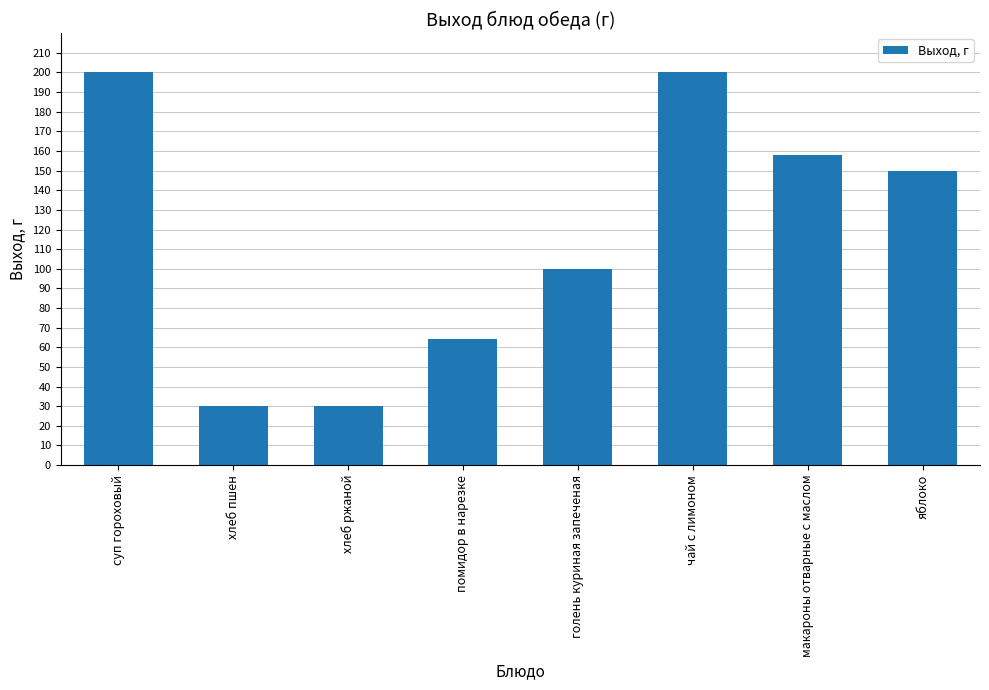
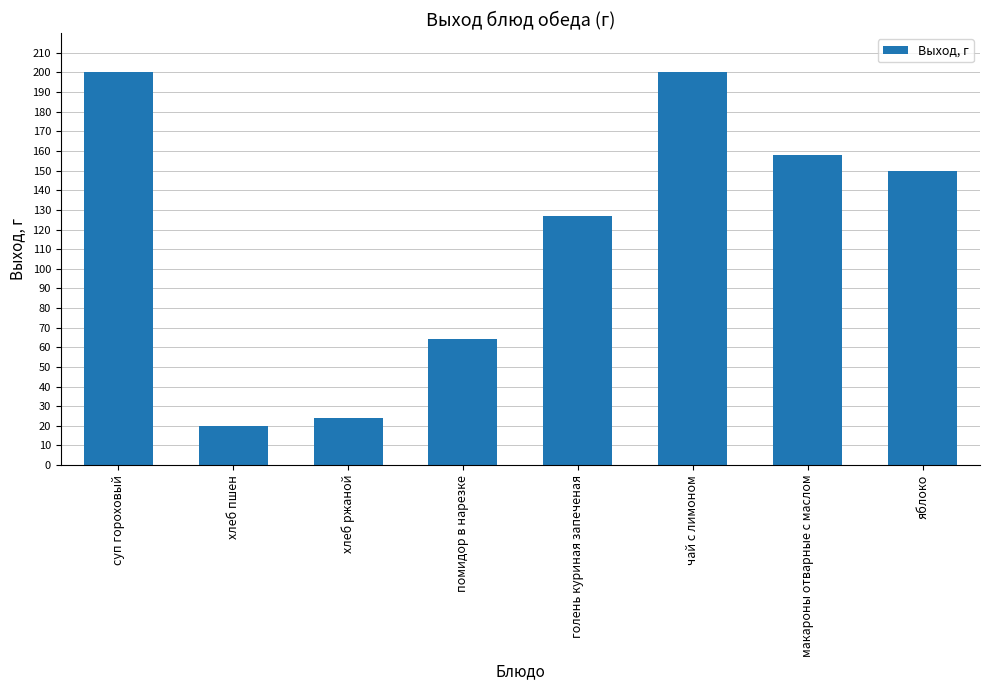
  {
    "суп гороховый": 200,
-   "хлеб пшен": 30,
-   "хлеб ржаной": 30,
+   "хлеб пшен": 20,
+   "хлеб ржаной": 24,
    "помидор в нарезке": 64,
-   "голень куриная запеченая": 100,
+   "голень куриная запеченая": 127,
    "чай с лимоном": 200,
    "макароны отварные с маслом": 158,
    "яблоко": 150
  }
